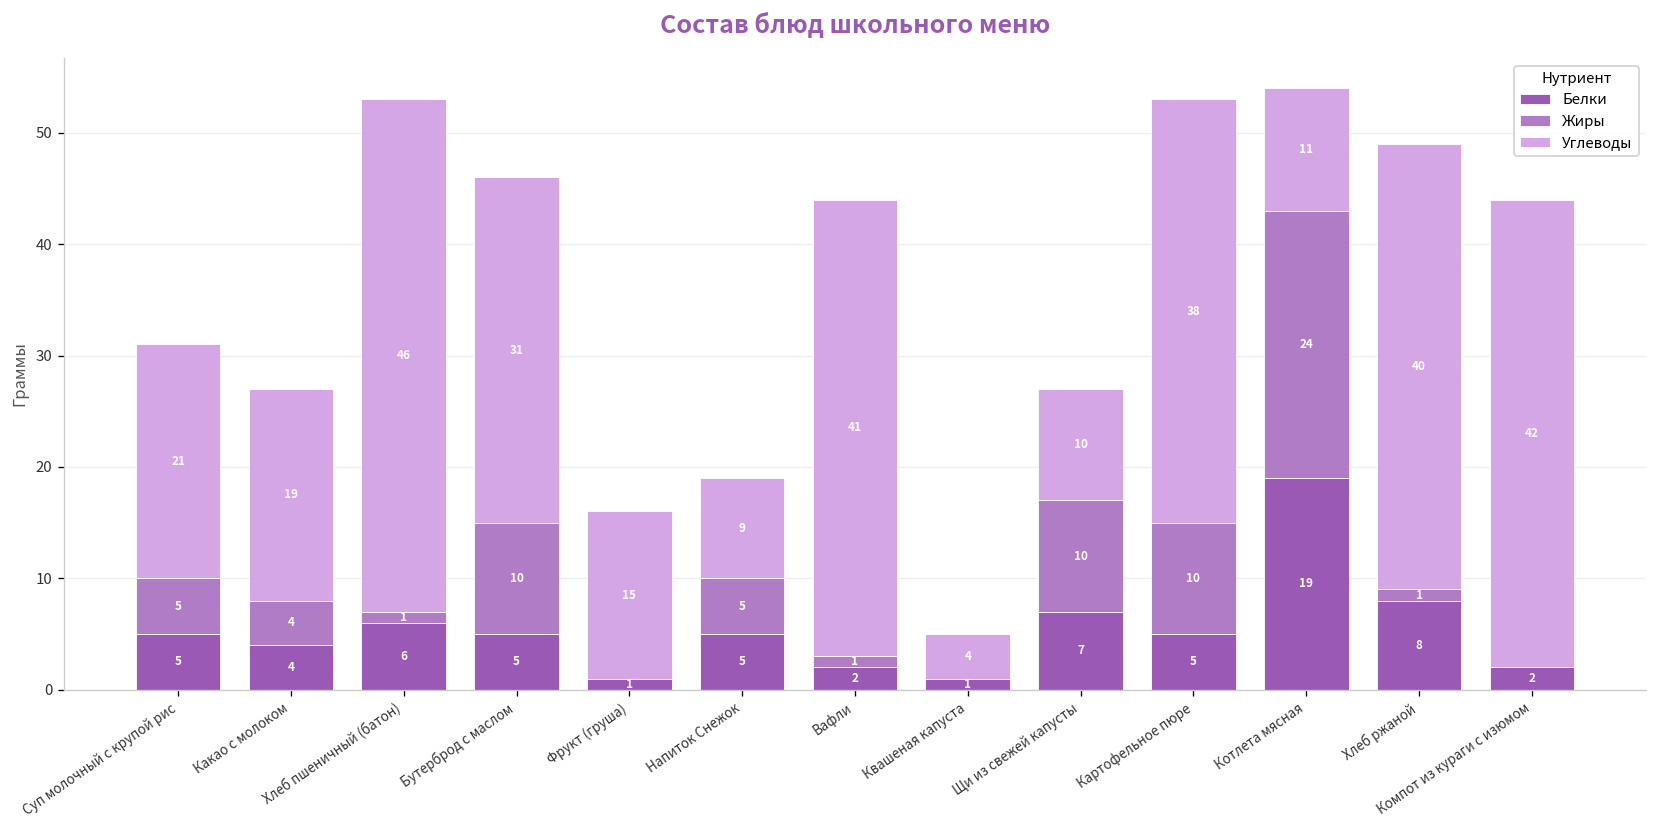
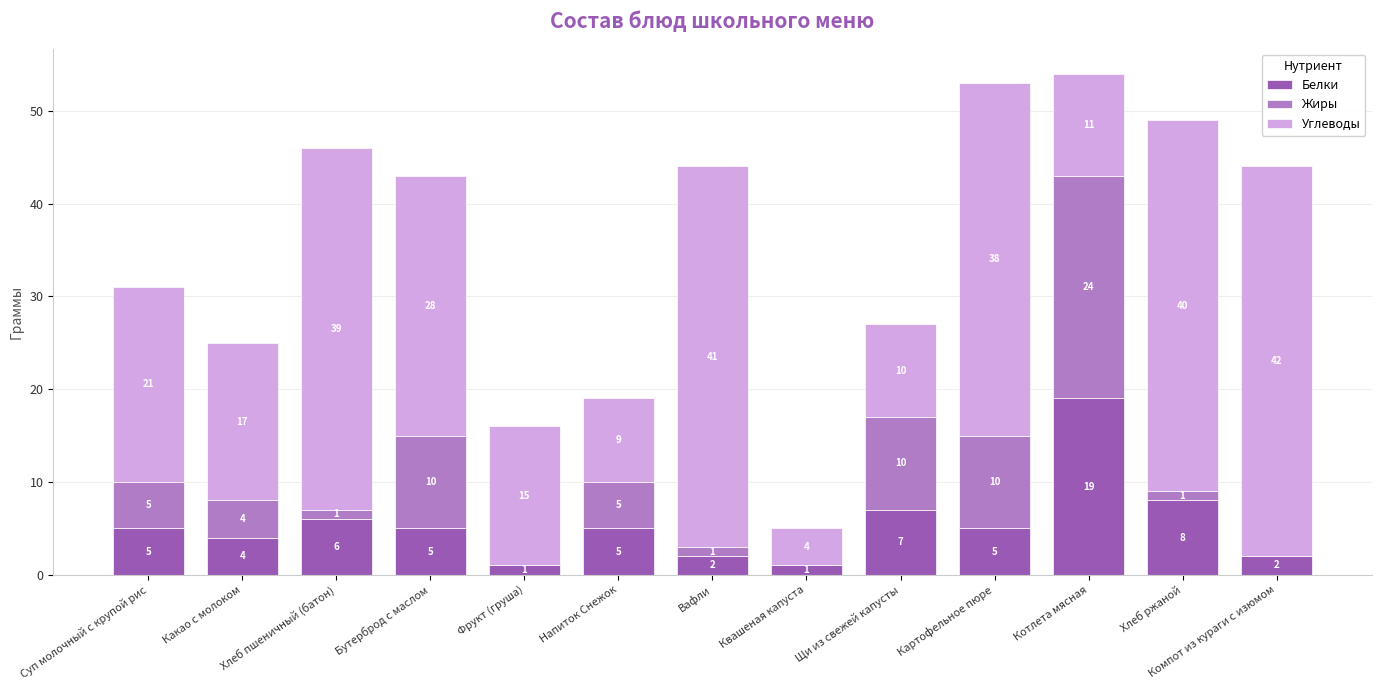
  {
    "Углеводы": {
      "Суп молочный с крупой рис": 21,
-     "Какао с молоком": 19,
-     "Хлеб пшеничный (батон)": 46,
-     "Бутерброд с маслом": 31,
+     "Какао с молоком": 17,
+     "Хлеб пшеничный (батон)": 39,
+     "Бутерброд с маслом": 28,
      "Фрукт (груша)": 15,
      "Напиток Снежок": 9,
      "Вафли": 41,
      "Квашеная капуста": 4,
      "Щи из свежей капусты": 10,
      "Картофельное пюре": 38,
      "Котлета мясная": 11,
      "Хлеб ржаной": 40,
      "Компот из кураги с изюмом": 42
    }
  }
